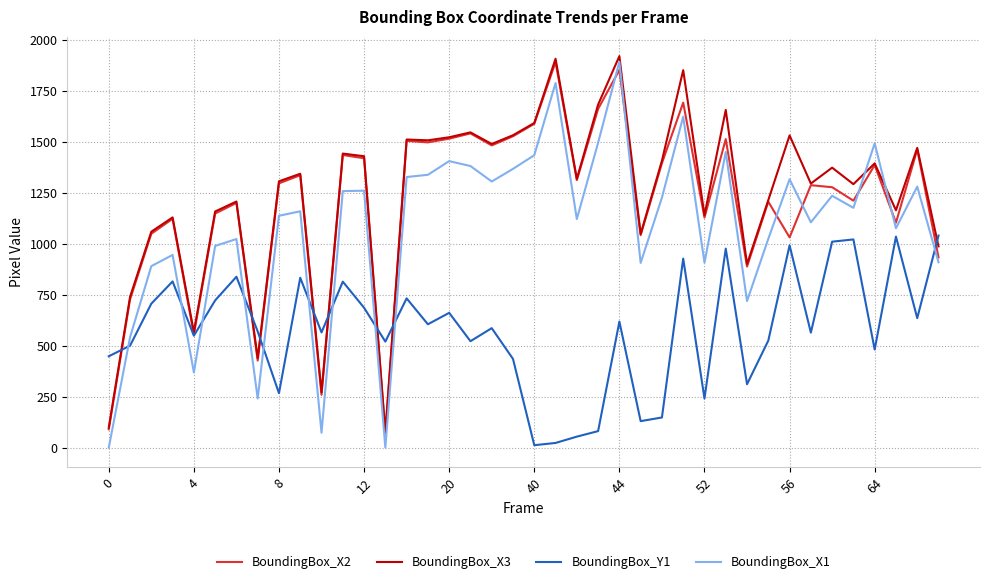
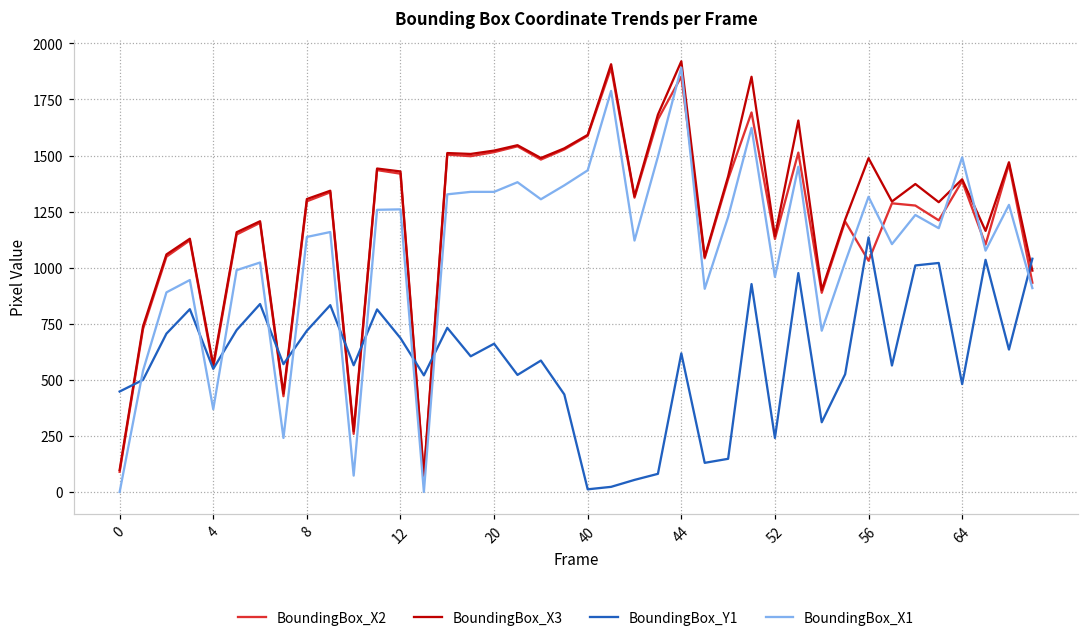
  {
    "BoundingBox_X2": {
      "44": 1850,
      "56": 1030
    },
    "BoundingBox_X3": {
      "44": 1920,
-     "56": 1530
+     "56": 1490
    },
    "BoundingBox_Y1": {
      "0": 450,
-     "8": 270,
+     "8": 720,
      "12": 690,
      "20": 660,
      "40": 10,
      "44": 620,
      "52": 240,
-     "56": 990,
+     "56": 1140,
      "64": 480
    },
    "BoundingBox_X1": {
      "0": 0,
      "4": 370,
      "8": 1140,
      "12": 1260,
-     "20": 1410,
+     "20": 1340,
      "40": 1430,
      "44": 1890,
-     "52": 910,
+     "52": 960,
      "56": 1320,
      "64": 1490
    }
  }
